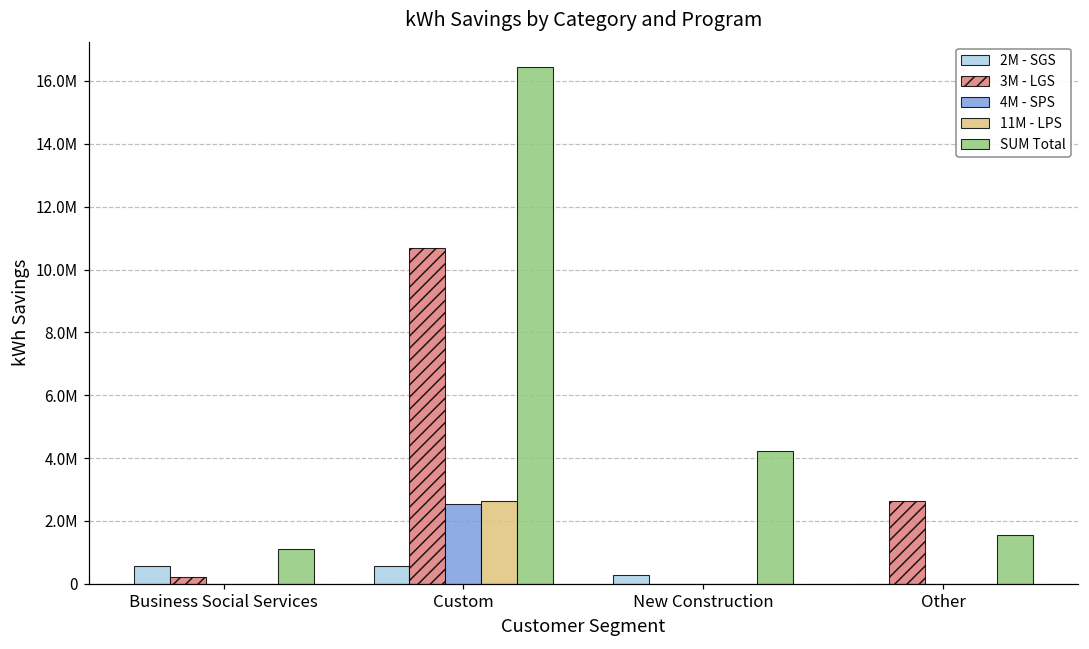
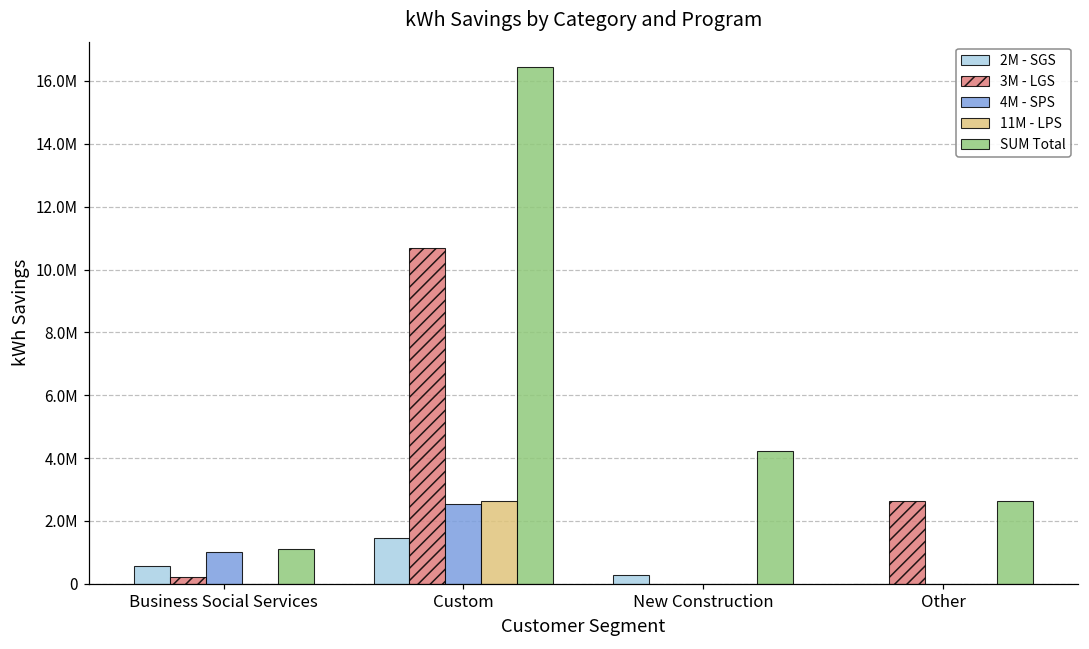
  {
    "2M - SGS": {
      "Business Social Services": 600000,
-     "Custom": 600000,
+     "Custom": 1400000,
      "New Construction": 300000,
      "Other": 0
    },
    "3M - LGS": {
      "Business Social Services": 200000,
      "Custom": 10700000,
      "New Construction": 0,
      "Other": 2600000
    },
    "4M - SPS": {
-     "Business Social Services": 0,
+     "Business Social Services": 1000000,
      "Custom": 2500000,
      "New Construction": 0,
      "Other": 0
    },
    "11M - LPS": {
      "Business Social Services": 0,
      "Custom": 2600000,
      "New Construction": 0,
      "Other": 0
    },
    "SUM Total": {
      "Business Social Services": 1100000,
      "Custom": 16400000,
      "New Construction": 4200000,
-     "Other": 1500000
+     "Other": 2600000
    }
  }
